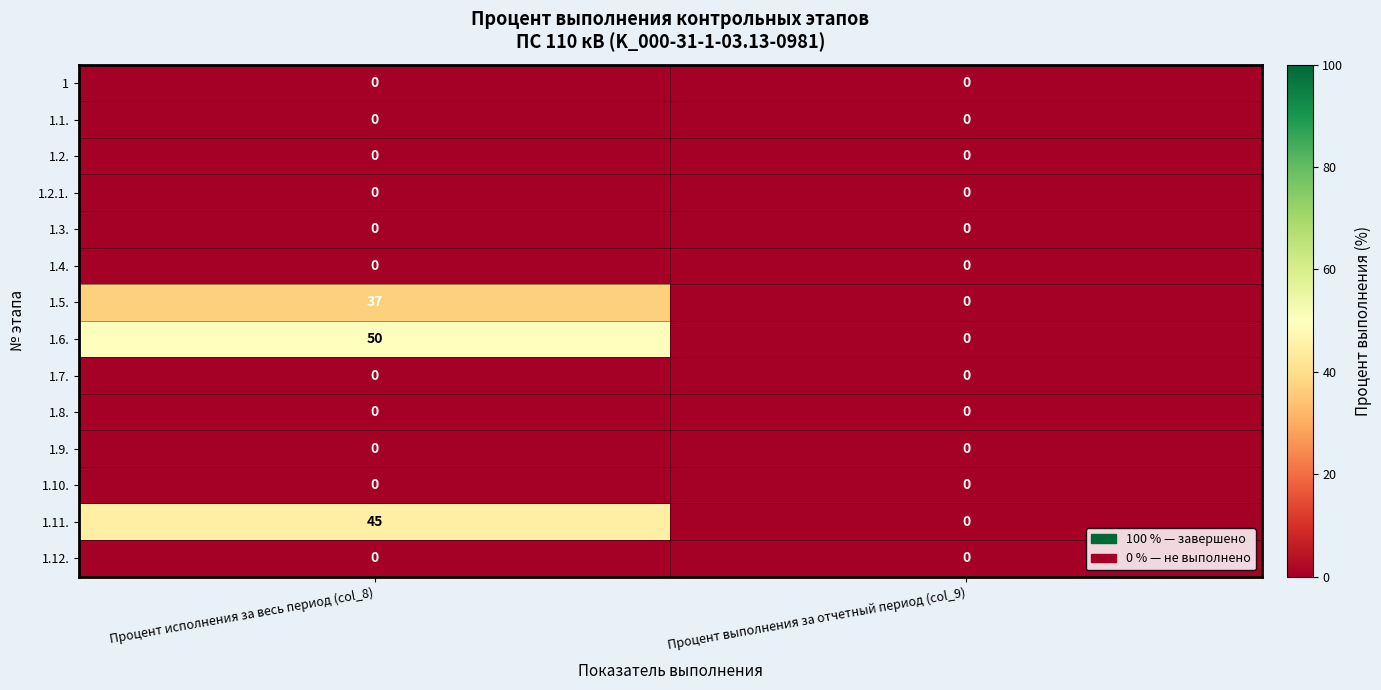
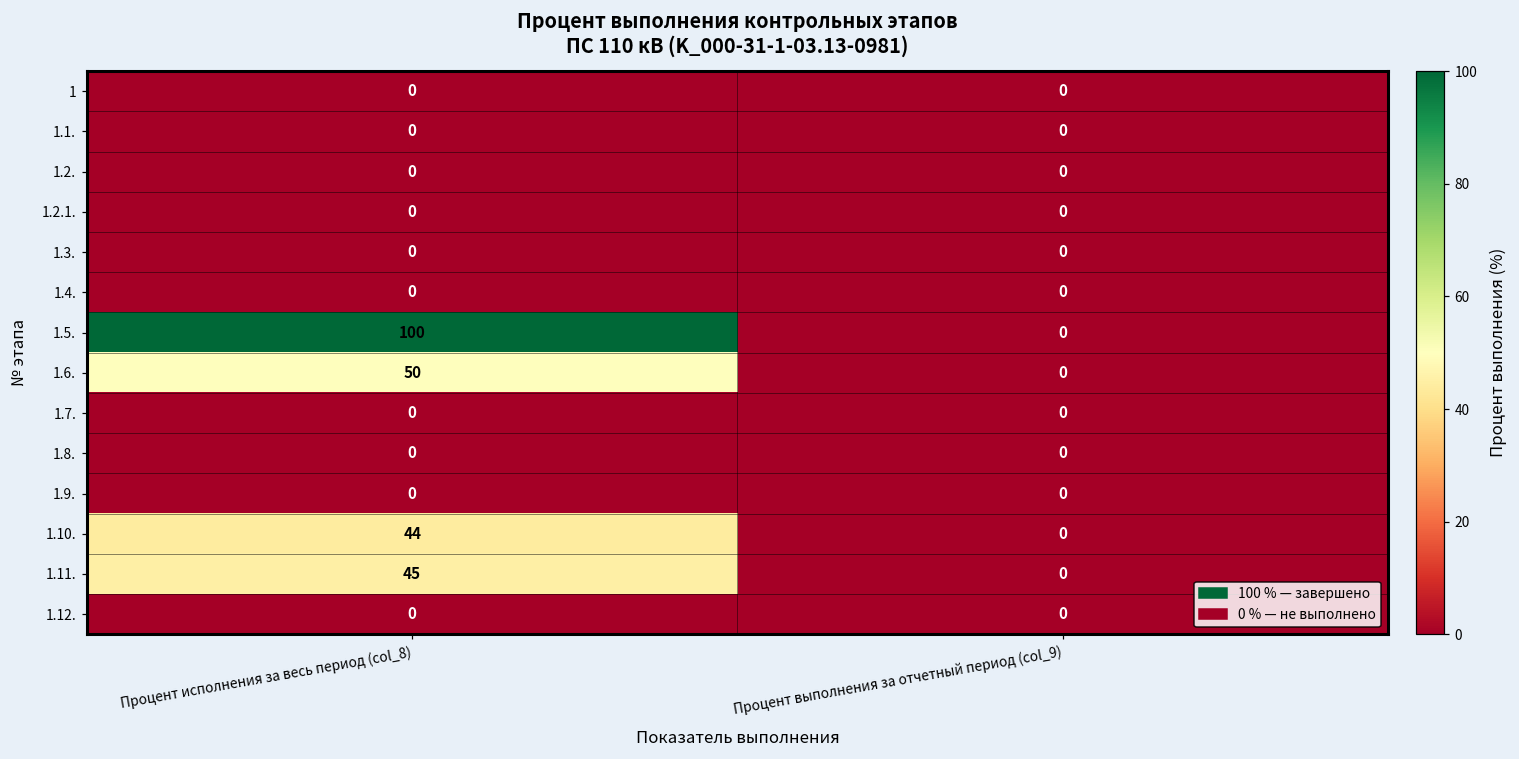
  {
    "1": {
      "Процент исполнения за весь период (col_8)": 0,
      "Процент выполнения за отчетный период (col_9)": 0
    },
    "1.1.": {
      "Процент исполнения за весь период (col_8)": 0,
      "Процент выполнения за отчетный период (col_9)": 0
    },
    "1.2.": {
      "Процент исполнения за весь период (col_8)": 0,
      "Процент выполнения за отчетный период (col_9)": 0
    },
    "1.2.1.": {
      "Процент исполнения за весь период (col_8)": 0,
      "Процент выполнения за отчетный период (col_9)": 0
    },
    "1.3.": {
      "Процент исполнения за весь период (col_8)": 0,
      "Процент выполнения за отчетный период (col_9)": 0
    },
    "1.4.": {
      "Процент исполнения за весь период (col_8)": 0,
      "Процент выполнения за отчетный период (col_9)": 0
    },
    "1.5.": {
-     "Процент исполнения за весь период (col_8)": 37,
+     "Процент исполнения за весь период (col_8)": 100,
      "Процент выполнения за отчетный период (col_9)": 0
    },
    "1.6.": {
      "Процент исполнения за весь период (col_8)": 50,
      "Процент выполнения за отчетный период (col_9)": 0
    },
    "1.7.": {
      "Процент исполнения за весь период (col_8)": 0,
      "Процент выполнения за отчетный период (col_9)": 0
    },
    "1.8.": {
      "Процент исполнения за весь период (col_8)": 0,
      "Процент выполнения за отчетный период (col_9)": 0
    },
    "1.9.": {
      "Процент исполнения за весь период (col_8)": 0,
      "Процент выполнения за отчетный период (col_9)": 0
    },
    "1.10.": {
-     "Процент исполнения за весь период (col_8)": 0,
+     "Процент исполнения за весь период (col_8)": 44,
      "Процент выполнения за отчетный период (col_9)": 0
    },
    "1.11.": {
      "Процент исполнения за весь период (col_8)": 45,
      "Процент выполнения за отчетный период (col_9)": 0
    },
    "1.12.": {
      "Процент исполнения за весь период (col_8)": 0,
      "Процент выполнения за отчетный период (col_9)": 0
    }
  }
